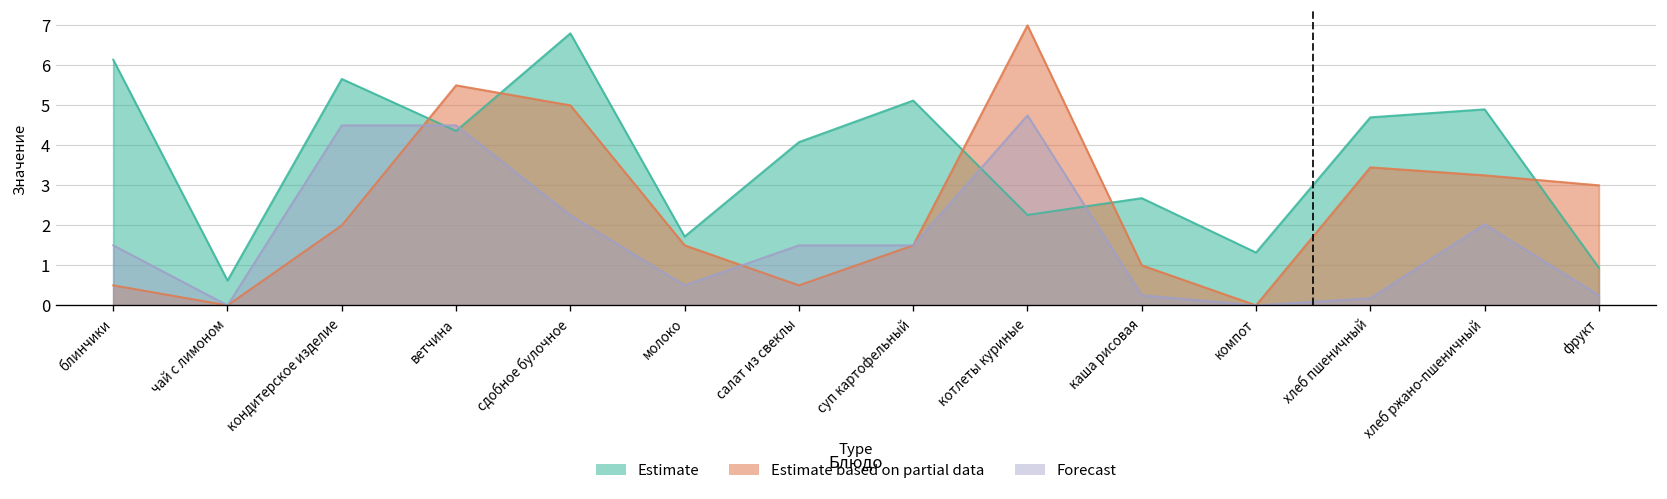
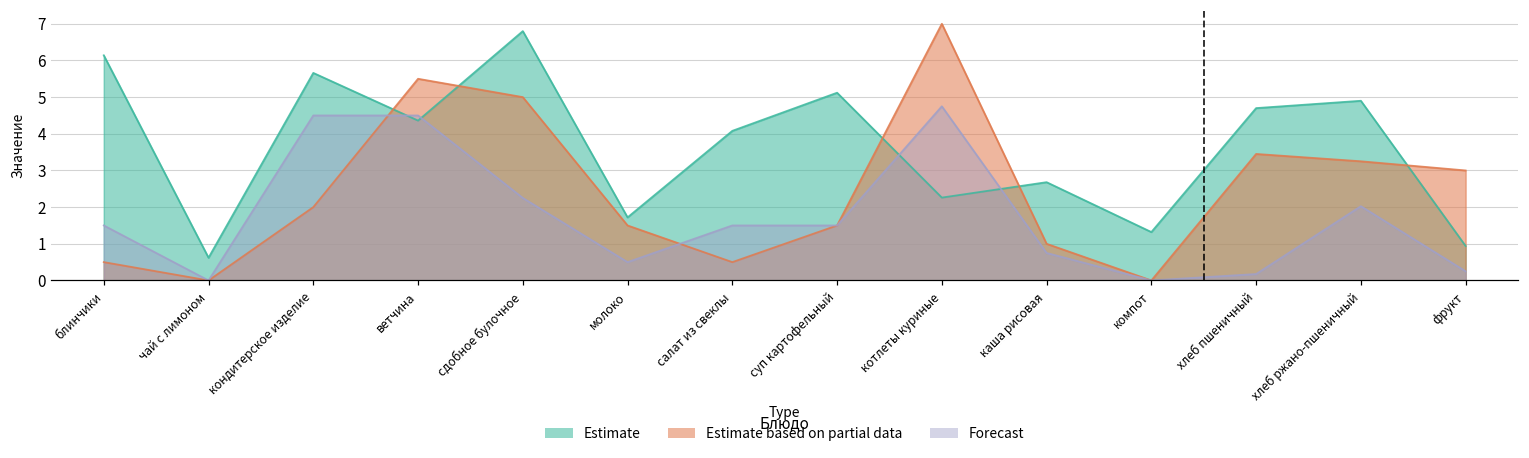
  {
    "Estimate": {
      "блинчики": 6.1,
      "чай с лимоном": 0.6,
      "кондитерское изделие": 5.7,
      "ветчина": 4.4,
      "сдобное булочное": 6.8,
      "молоко": 1.7,
      "салат из свеклы": 4.1,
      "суп картофельный": 5.1,
      "котлеты куриные": 2.3,
      "каша рисовая": 2.7,
      "компот": 1.3,
      "хлеб пшеничный": 4.7,
      "хлеб ржано-пшеничный": 4.9,
      "фрукт": 0.9
    },
    "Estimate based on partial data": {
      "блинчики": 0.5,
      "кондитерское изделие": 2.0,
      "ветчина": 5.5,
      "сдобное булочное": 5.0,
      "молоко": 1.5,
      "салат из свеклы": 0.5,
      "котлеты куриные": 7.0,
      "каша рисовая": 1.0,
      "хлеб пшеничный": 3.5,
      "хлеб ржано-пшеничный": 3.3,
      "фрукт": 3.0
    },
    "Forecast": {
      "блинчики": 1.5,
      "кондитерское изделие": 4.5,
      "ветчина": 4.5,
      "сдобное булочное": 2.3,
      "молоко": 0.5,
      "салат из свеклы": 1.5,
      "котлеты куриные": 4.8,
-     "каша рисовая": 0.3,
+     "каша рисовая": 0.8,
      "хлеб пшеничный": 0.2,
      "хлеб ржано-пшеничный": 2.0,
      "фрукт": 0.3
    }
  }
